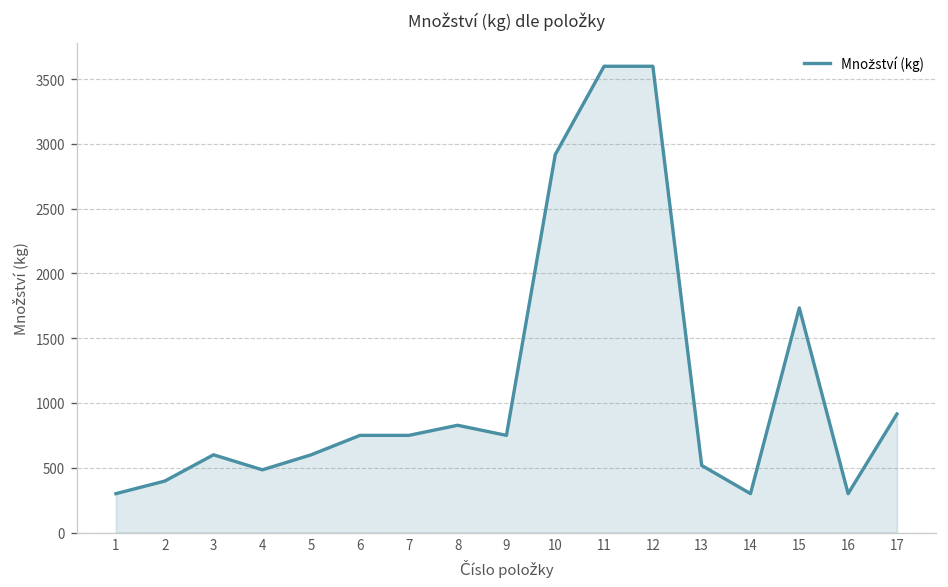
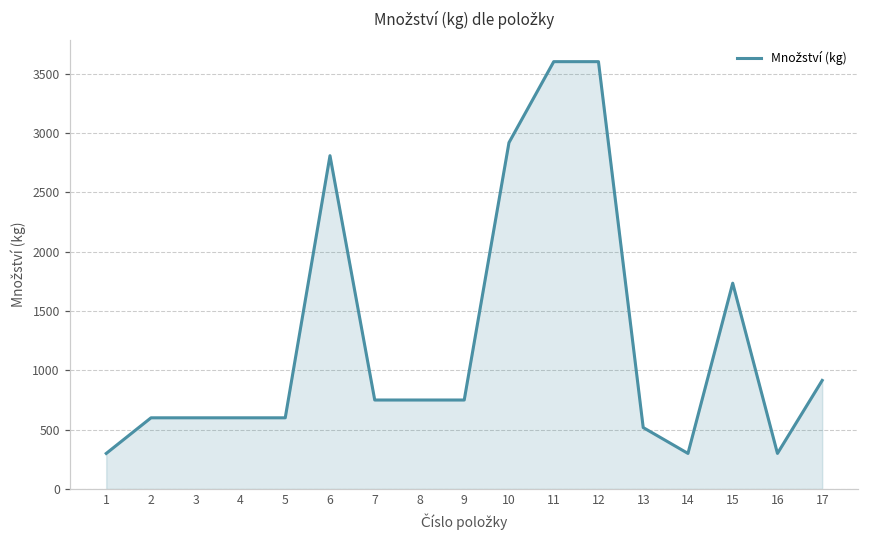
  {
    "1": 300,
-   "2": 400,
+   "2": 600,
    "3": 600,
-   "4": 480,
+   "4": 600,
    "5": 600,
-   "6": 750,
+   "6": 2810,
    "7": 750,
-   "8": 830,
+   "8": 750,
    "9": 750,
    "10": 2920,
    "11": 3600,
    "12": 3600,
    "13": 520,
    "14": 300,
    "15": 1730,
    "16": 300,
    "17": 920
  }
